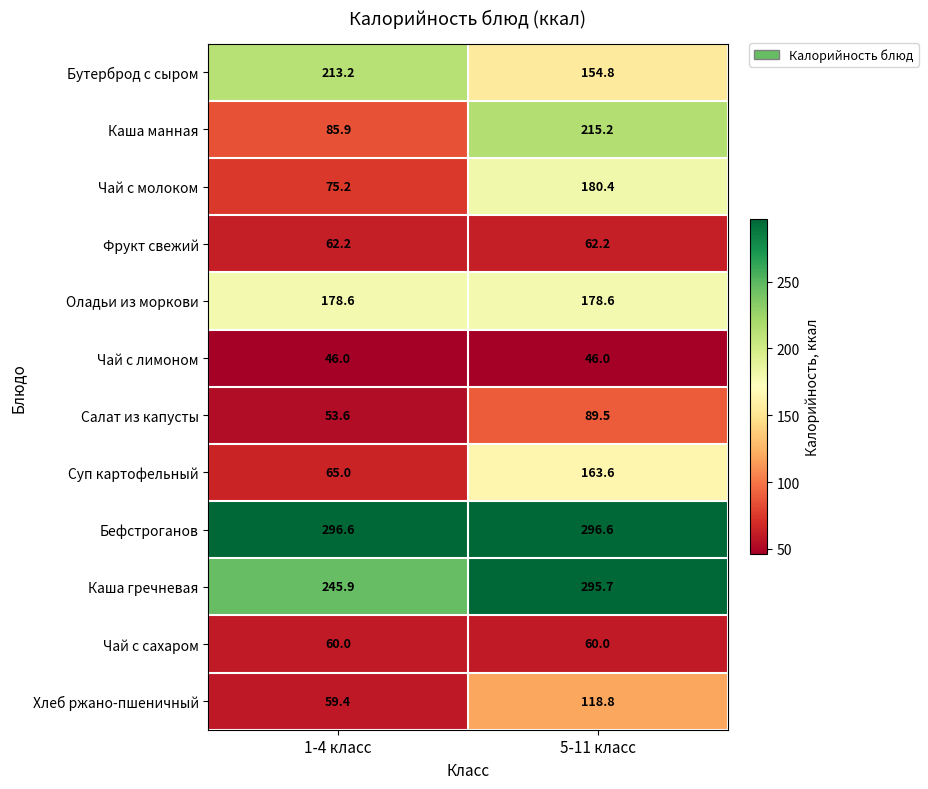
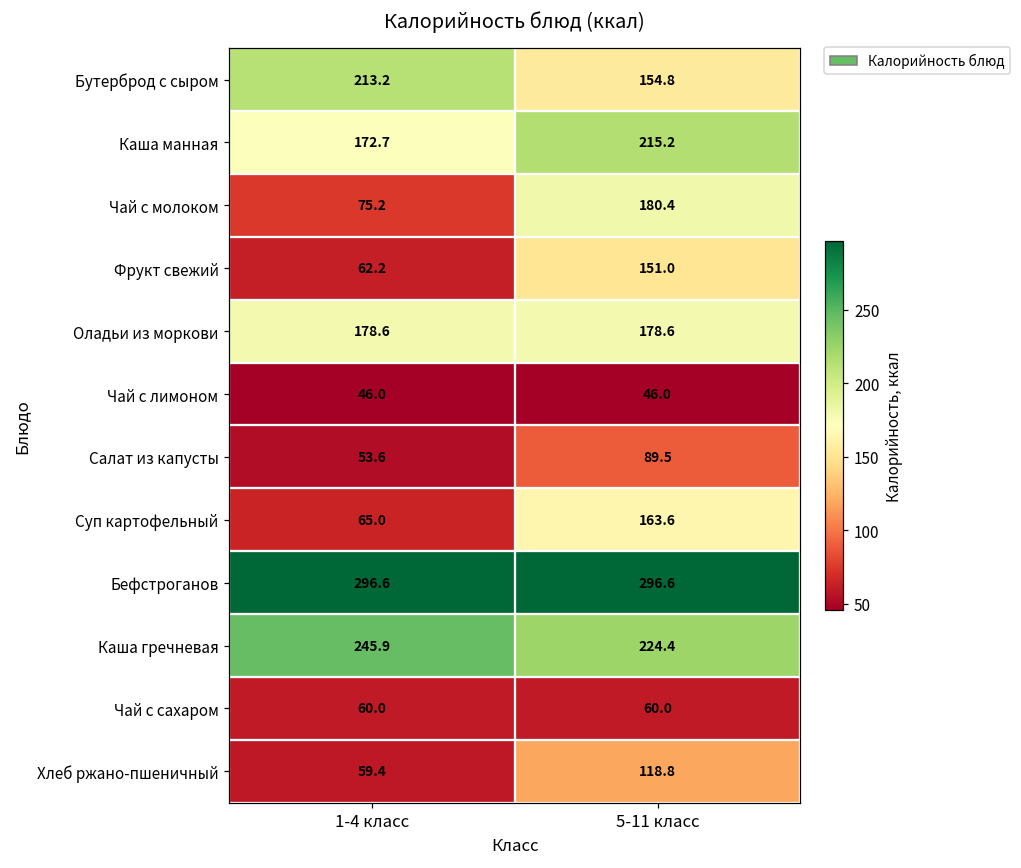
  {
    "Бутерброд с сыром": {
      "1-4 класс": 213.2,
      "5-11 класс": 154.8
    },
    "Каша манная": {
-     "1-4 класс": 85.9,
+     "1-4 класс": 172.7,
      "5-11 класс": 215.2
    },
    "Чай с молоком": {
      "1-4 класс": 75.2,
      "5-11 класс": 180.4
    },
    "Фрукт свежий": {
      "1-4 класс": 62.2,
-     "5-11 класс": 62.2
+     "5-11 класс": 151.0
    },
    "Оладьи из моркови": {
      "1-4 класс": 178.6,
      "5-11 класс": 178.6
    },
    "Чай с лимоном": {
      "1-4 класс": 46.0,
      "5-11 класс": 46.0
    },
    "Салат из капусты": {
      "1-4 класс": 53.6,
      "5-11 класс": 89.5
    },
    "Суп картофельный": {
      "1-4 класс": 65.0,
      "5-11 класс": 163.6
    },
    "Бефстроганов": {
      "1-4 класс": 296.6,
      "5-11 класс": 296.6
    },
    "Каша гречневая": {
      "1-4 класс": 245.9,
-     "5-11 класс": 295.7
+     "5-11 класс": 224.4
    },
    "Чай с сахаром": {
      "1-4 класс": 60.0,
      "5-11 класс": 60.0
    },
    "Хлеб ржано-пшеничный": {
      "1-4 класс": 59.4,
      "5-11 класс": 118.8
    }
  }
